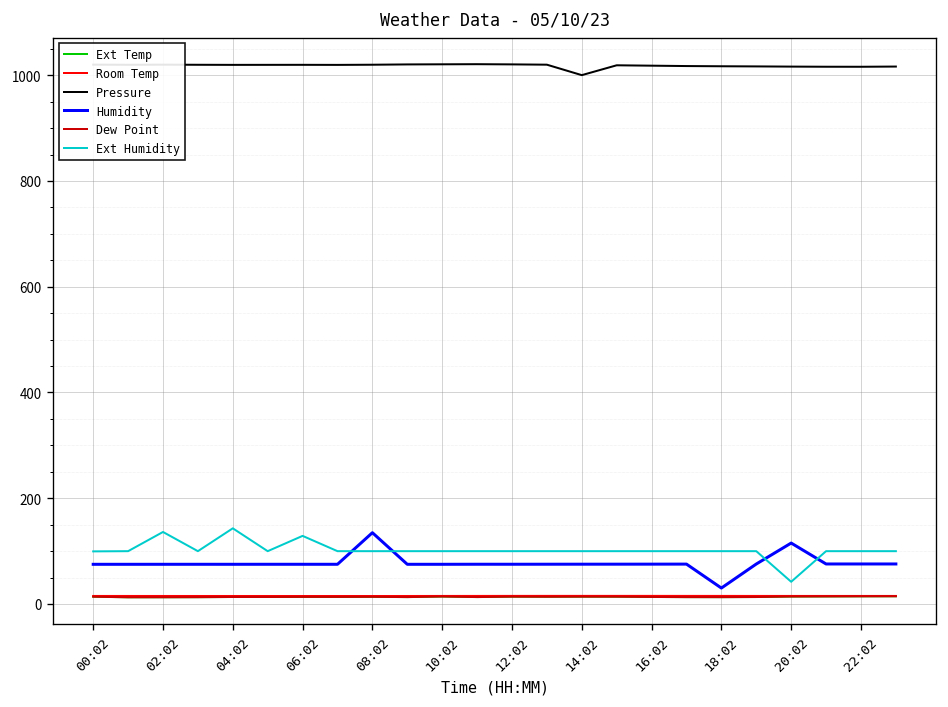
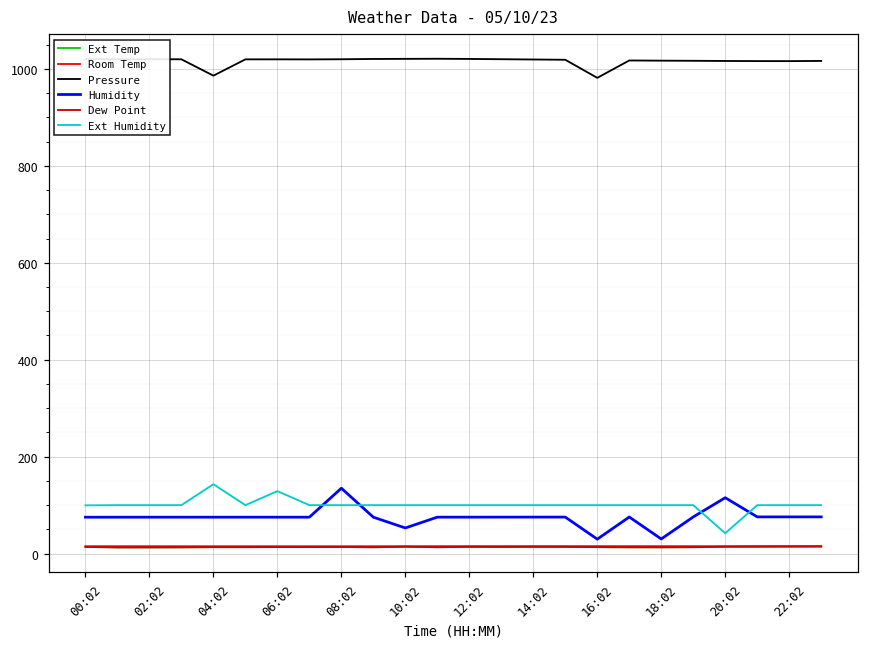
  {
    "Pressure": {
-     "04:02": 1020,
+     "04:02": 990,
      "06:02": 1020,
      "08:02": 1020,
      "10:02": 1020,
      "12:02": 1020,
-     "14:02": 1000,
-     "16:02": 1020,
+     "14:02": 1020,
+     "16:02": 980,
      "18:02": 1020,
      "20:02": 1020,
      "22:02": 1020
    },
    "Humidity": {
      "00:02": 80,
      "02:02": 80,
      "04:02": 80,
      "06:02": 80,
      "08:02": 130,
-     "10:02": 80,
+     "10:02": 50,
      "12:02": 80,
      "14:02": 80,
-     "16:02": 80,
+     "16:02": 30,
      "18:02": 30,
      "20:02": 120,
      "22:02": 80
    },
    "Ext Humidity": {
      "00:02": 100,
-     "02:02": 140,
+     "02:02": 100,
      "04:02": 140,
      "06:02": 130,
      "08:02": 100,
      "10:02": 100,
      "12:02": 100,
      "14:02": 100,
      "16:02": 100,
      "18:02": 100,
      "20:02": 40,
      "22:02": 100
    }
  }
